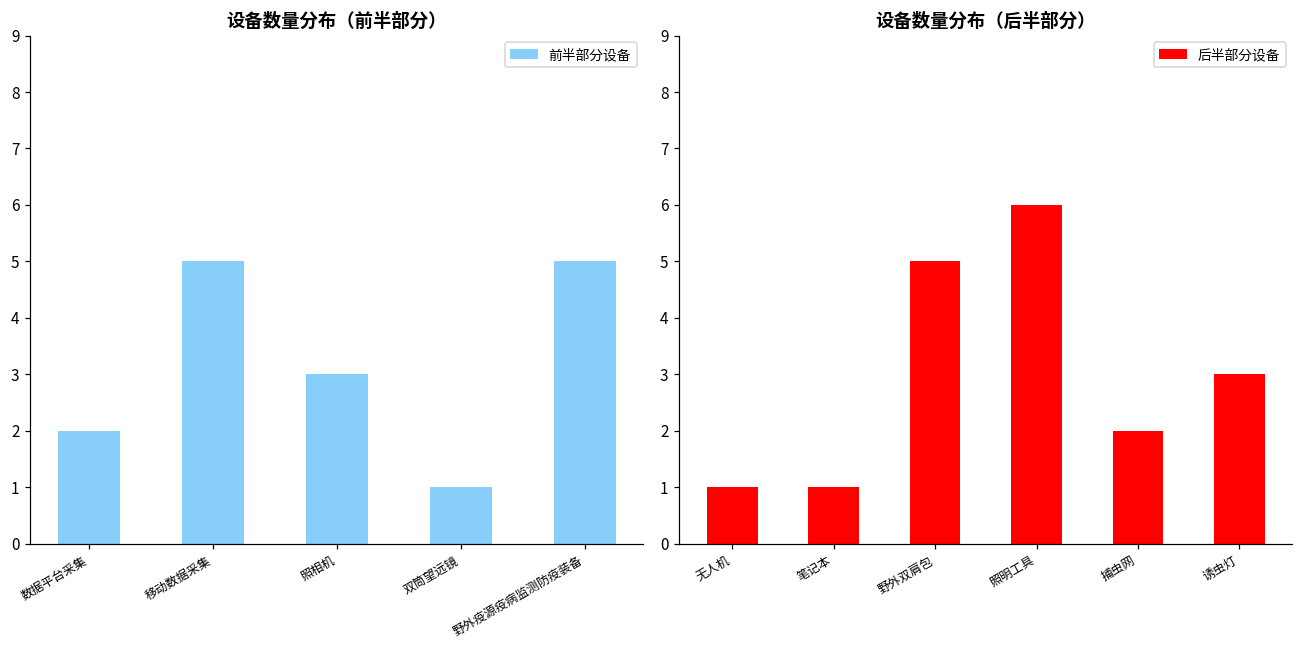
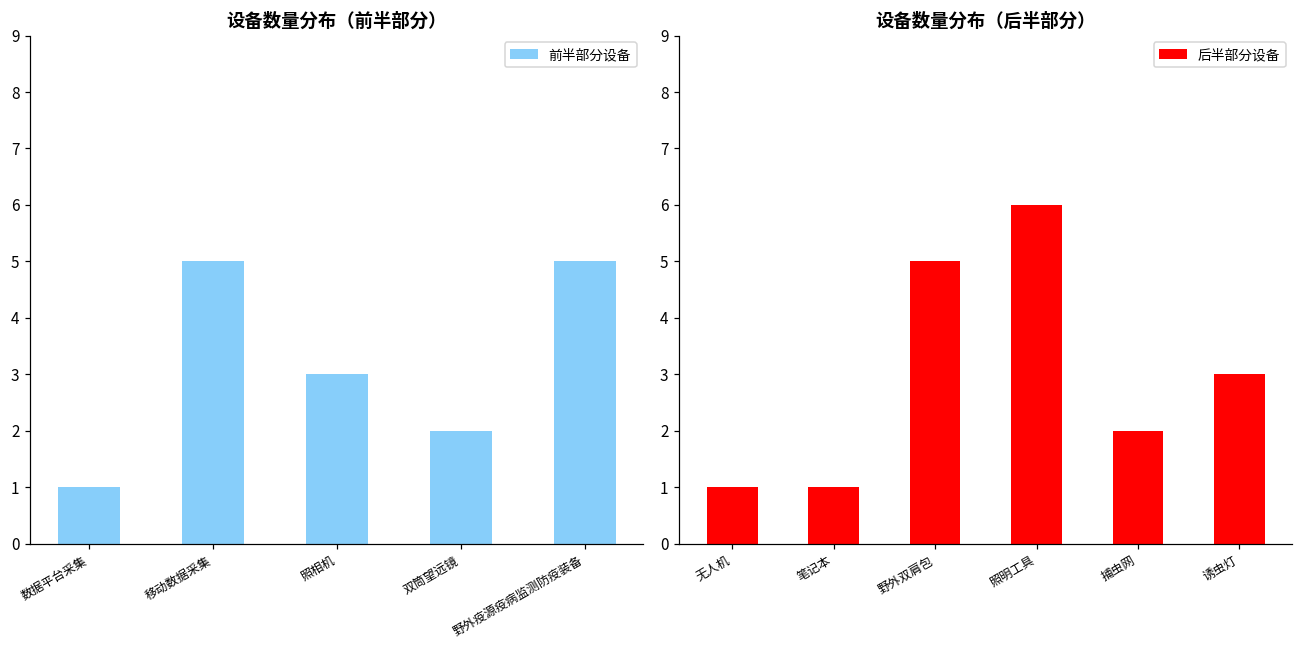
  {
    "设备数量分布（前半部分）": {
-     "数据平台采集": 2,
+     "数据平台采集": 1,
      "移动数据采集": 5,
      "照相机": 3,
-     "双筒望远镜": 1,
+     "双筒望远镜": 2,
      "野外疫源疫病监测防疫装备": 5
    },
    "设备数量分布（后半部分）": {
      "无人机": 1.0,
      "笔记本": 1.0,
      "野外双肩包": 5.0,
      "照明工具": 6.0,
      "捕虫网": 2.0,
      "诱虫灯": 3.0
    }
  }
